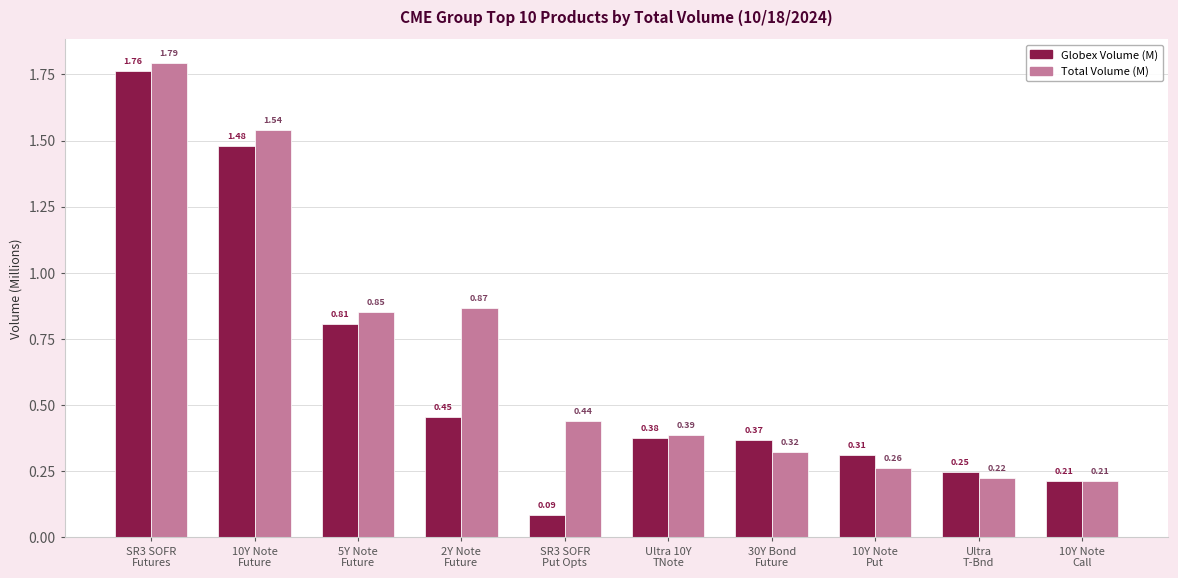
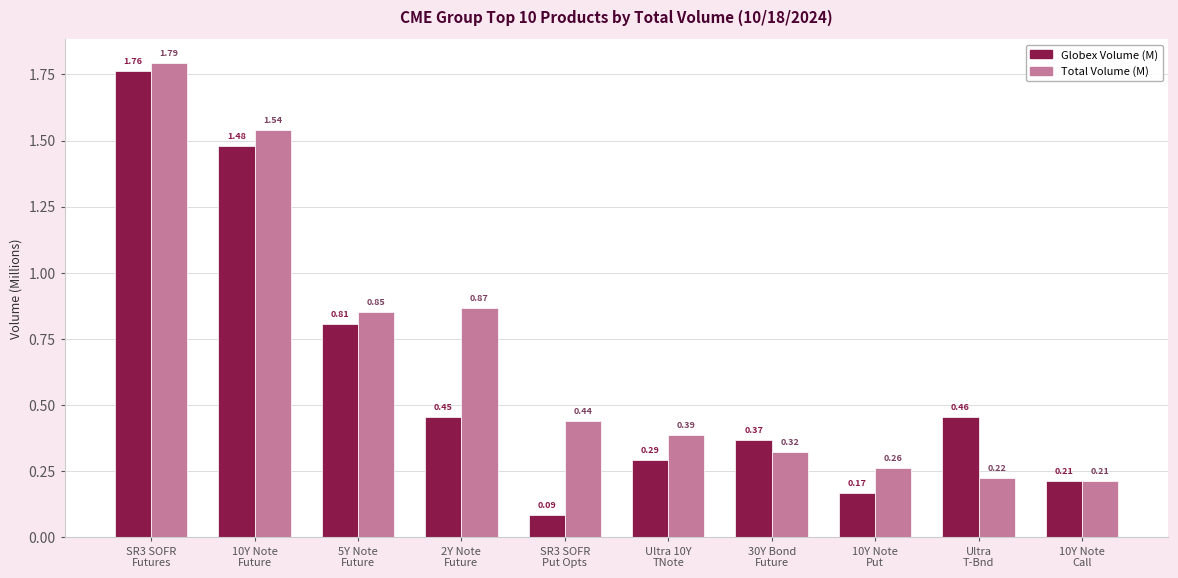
  {
    "Globex Volume (M)": {
      "SR3 SOFR Futures": 1.76,
      "10Y Note Future": 1.48,
      "5Y Note Future": 0.81,
      "2Y Note Future": 0.45,
      "SR3 SOFR Put Opts": 0.09,
-     "Ultra 10Y TNote": 0.38,
+     "Ultra 10Y TNote": 0.29,
      "30Y Bond Future": 0.37,
-     "10Y Note Put": 0.31,
-     "Ultra T-Bnd": 0.25,
+     "10Y Note Put": 0.17,
+     "Ultra T-Bnd": 0.46,
      "10Y Note Call": 0.21
    },
    "Total Volume (M)": {
      "SR3 SOFR Futures": 1.79,
      "10Y Note Future": 1.54,
      "5Y Note Future": 0.85,
      "2Y Note Future": 0.87,
      "SR3 SOFR Put Opts": 0.44,
      "Ultra 10Y TNote": 0.39,
      "30Y Bond Future": 0.32,
      "10Y Note Put": 0.26,
      "Ultra T-Bnd": 0.22,
      "10Y Note Call": 0.21
    }
  }
